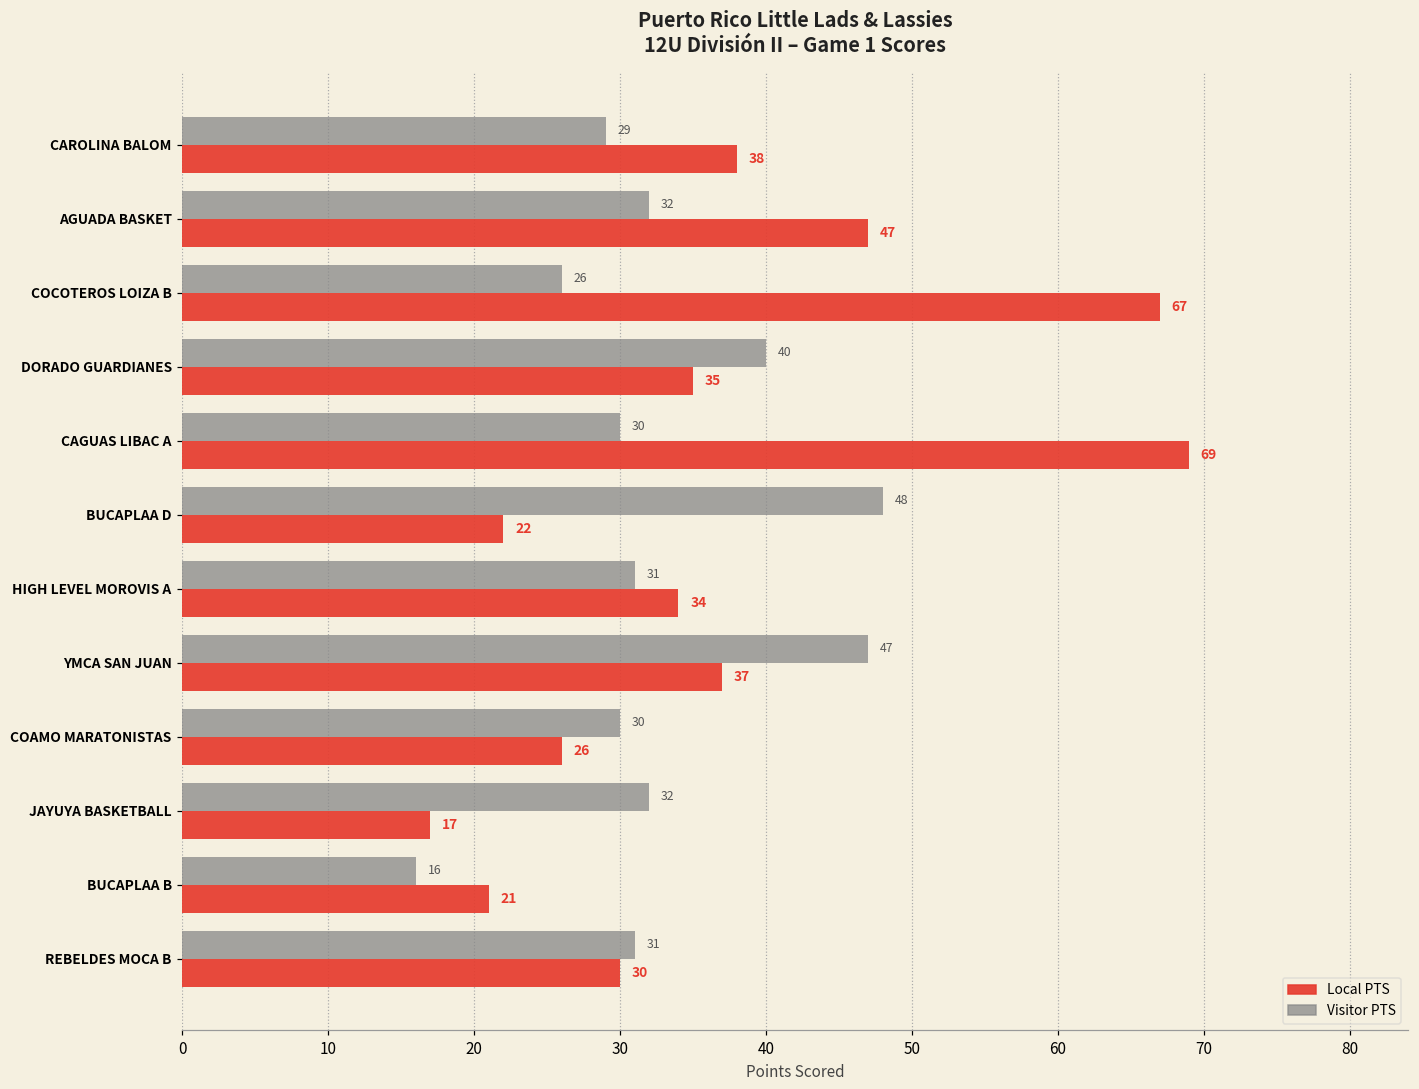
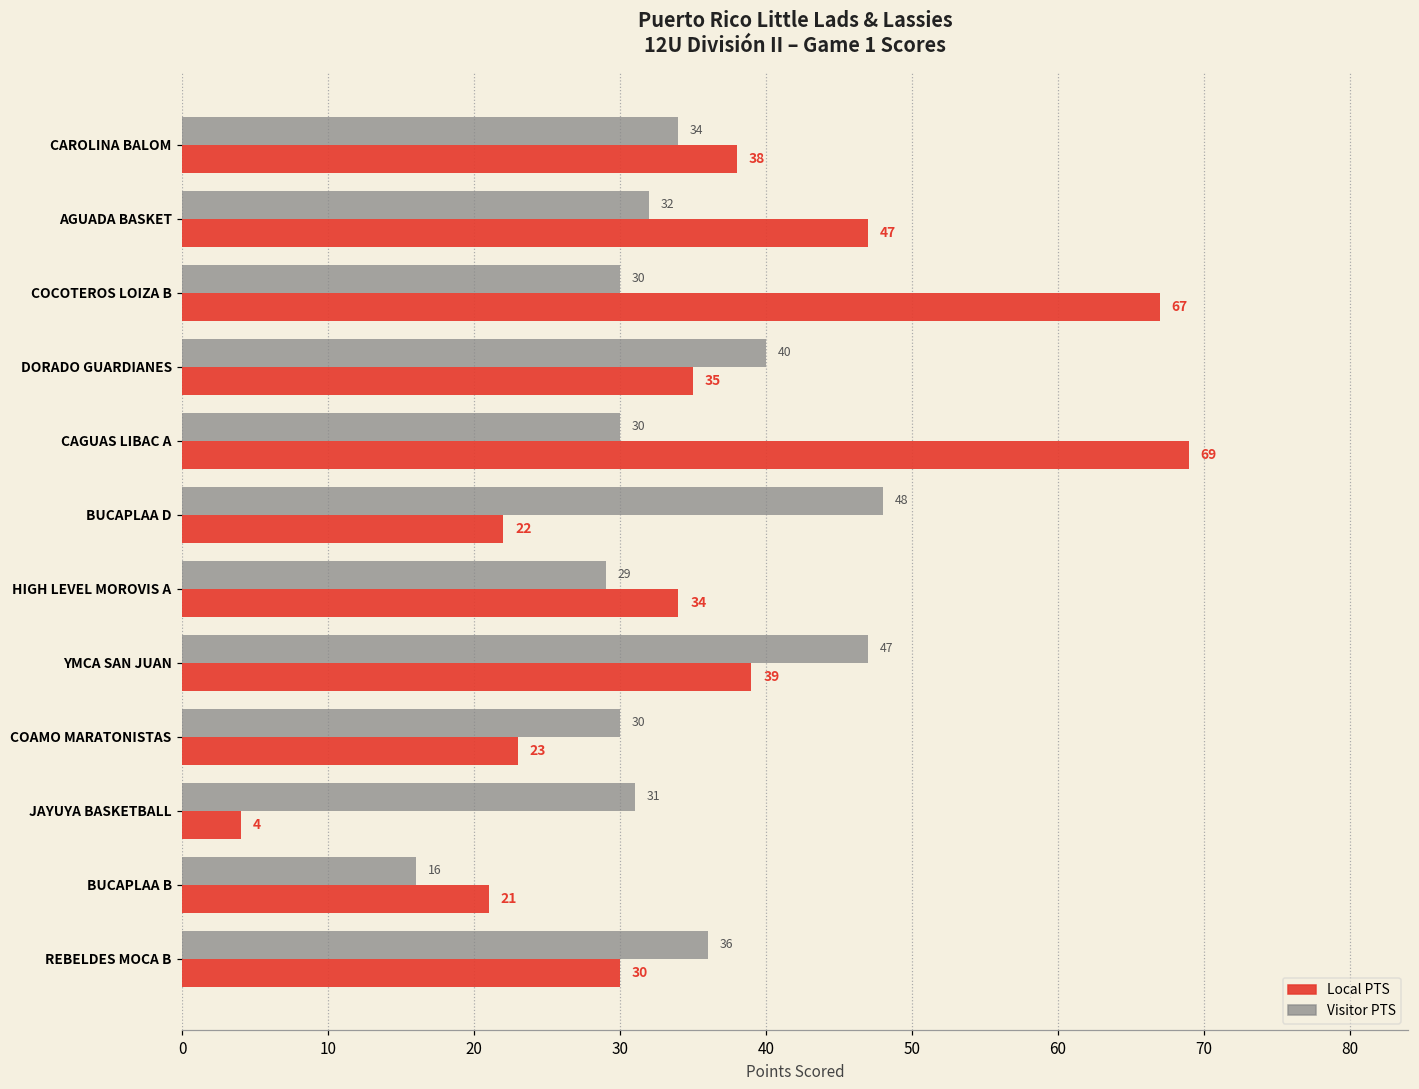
  {
    "Local PTS": {
      "CAROLINA BALOM": 38,
      "AGUADA BASKET": 47,
      "COCOTEROS LOIZA B": 67,
      "DORADO GUARDIANES": 35,
      "CAGUAS LIBAC A": 69,
      "BUCAPLAA D": 22,
      "HIGH LEVEL MOROVIS A": 34,
-     "YMCA SAN JUAN": 37,
-     "COAMO MARATONISTAS": 26,
-     "JAYUYA BASKETBALL": 17,
+     "YMCA SAN JUAN": 39,
+     "COAMO MARATONISTAS": 23,
+     "JAYUYA BASKETBALL": 4,
      "BUCAPLAA B": 21,
      "REBELDES MOCA B": 30
    },
    "Visitor PTS": {
-     "CAROLINA BALOM": 29,
+     "CAROLINA BALOM": 34,
      "AGUADA BASKET": 32,
-     "COCOTEROS LOIZA B": 26,
+     "COCOTEROS LOIZA B": 30,
      "DORADO GUARDIANES": 40,
      "CAGUAS LIBAC A": 30,
      "BUCAPLAA D": 48,
-     "HIGH LEVEL MOROVIS A": 31,
+     "HIGH LEVEL MOROVIS A": 29,
      "YMCA SAN JUAN": 47,
      "COAMO MARATONISTAS": 30,
-     "JAYUYA BASKETBALL": 32,
+     "JAYUYA BASKETBALL": 31,
      "BUCAPLAA B": 16,
-     "REBELDES MOCA B": 31
+     "REBELDES MOCA B": 36
    }
  }
